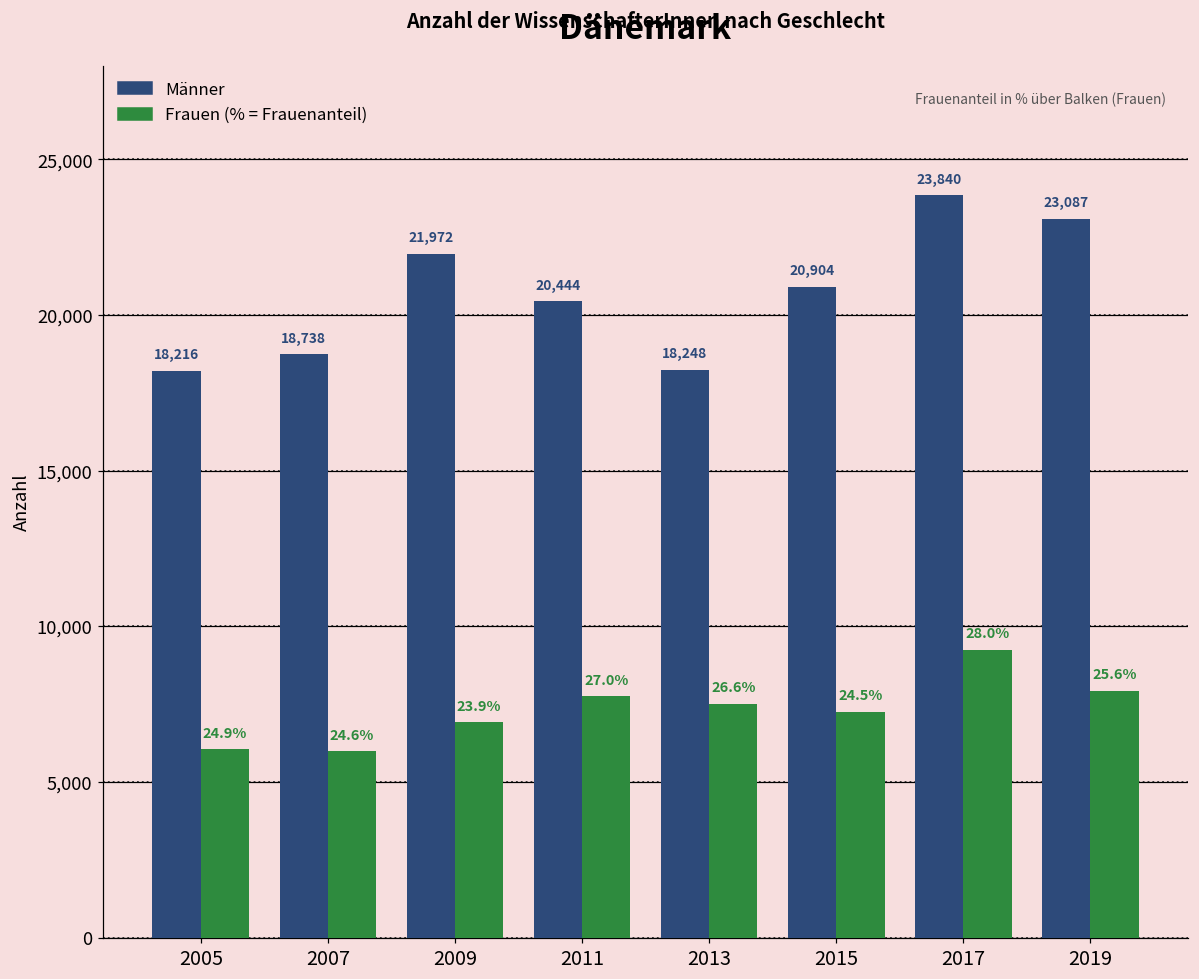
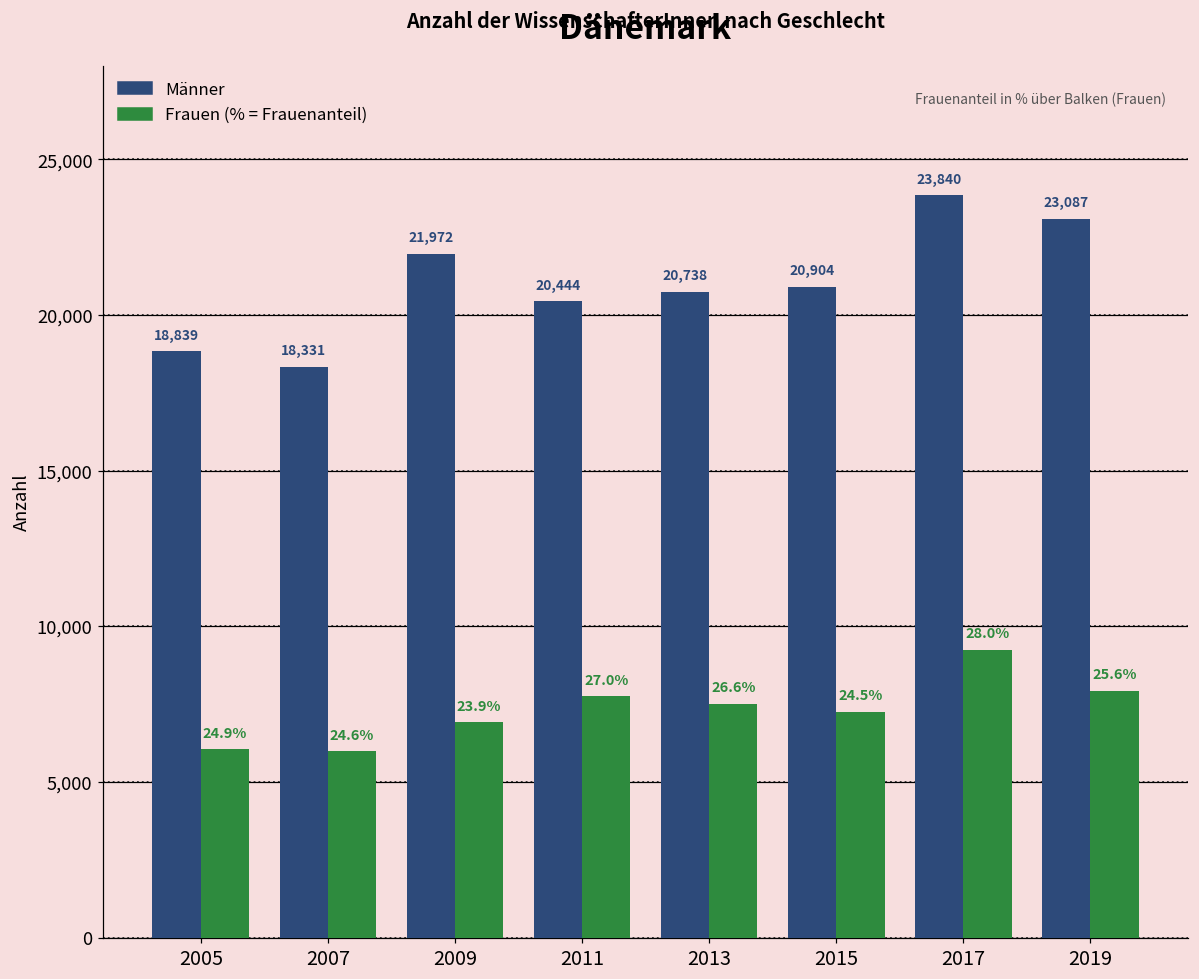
  {
    "Männer": {
-     "2005": "18,216",
-     "2007": "18,738",
+     "2005": "18,839",
+     "2007": "18,331",
      "2009": "21,972",
      "2011": "20,444",
-     "2013": "18,248",
+     "2013": "20,738",
      "2015": "20,904",
      "2017": "23,840",
      "2019": "23,087"
    }
  }
